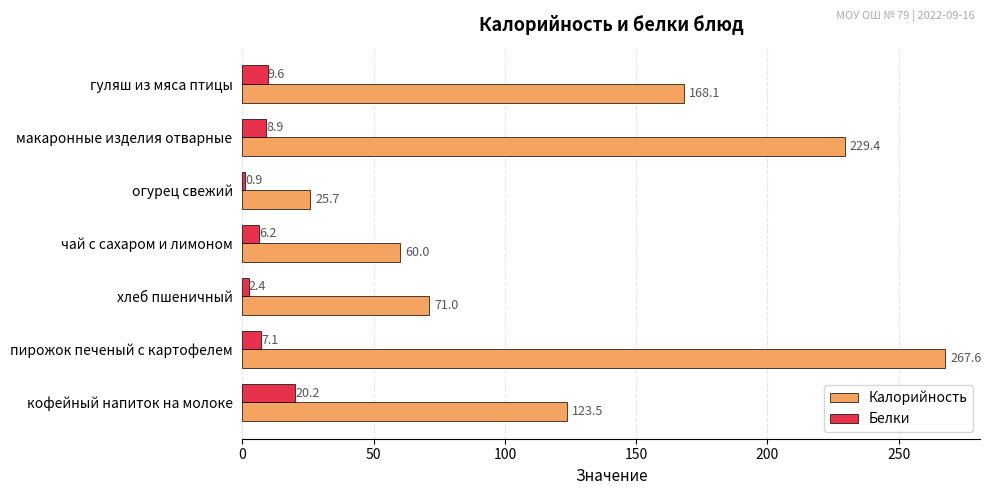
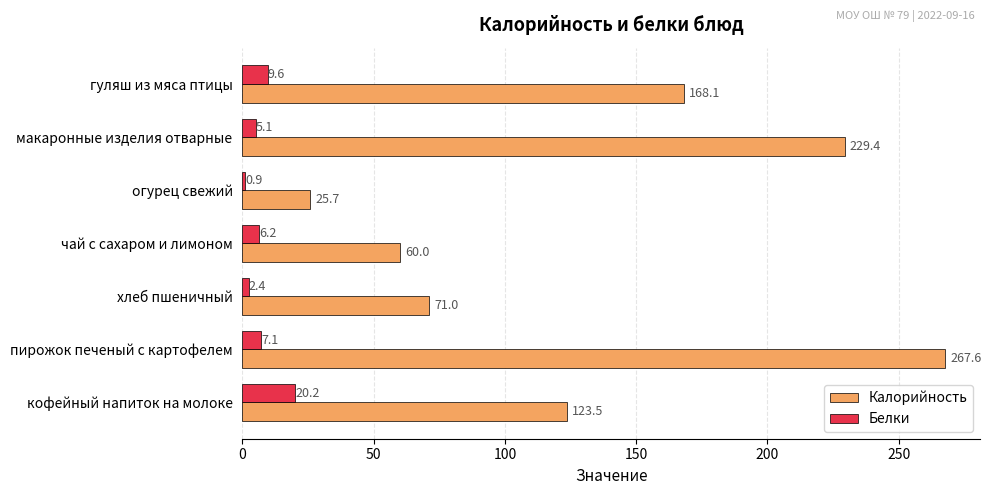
  {
    "Калорийность": {
      "гуляш из мяса птицы": 168.1,
      "макаронные изделия отварные": 229.4,
      "огурец свежий": 25.7,
      "чай с сахаром и лимоном": 60.0,
      "хлеб пшеничный": 71.0,
      "пирожок печеный с картофелем": 267.6,
      "кофейный напиток на молоке": 123.5
    },
    "Белки": {
      "гуляш из мяса птицы": 9.6,
-     "макаронные изделия отварные": 8.9,
+     "макаронные изделия отварные": 5.1,
      "огурец свежий": 0.9,
      "чай с сахаром и лимоном": 6.2,
      "хлеб пшеничный": 2.4,
      "пирожок печеный с картофелем": 7.1,
      "кофейный напиток на молоке": 20.2
    }
  }
